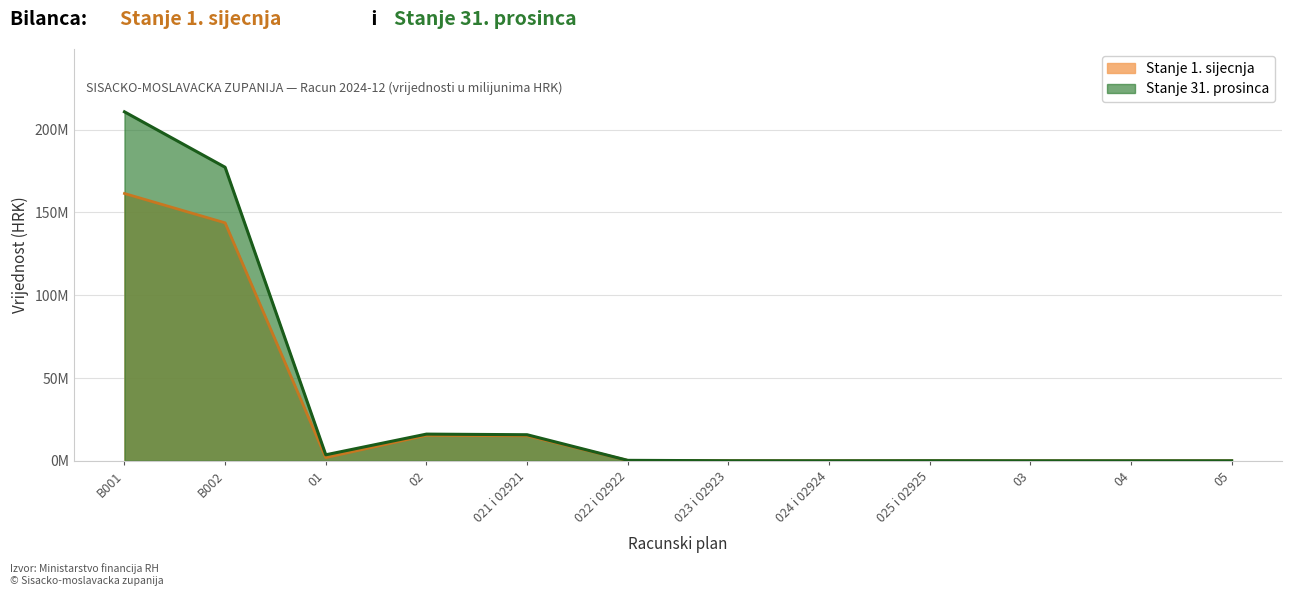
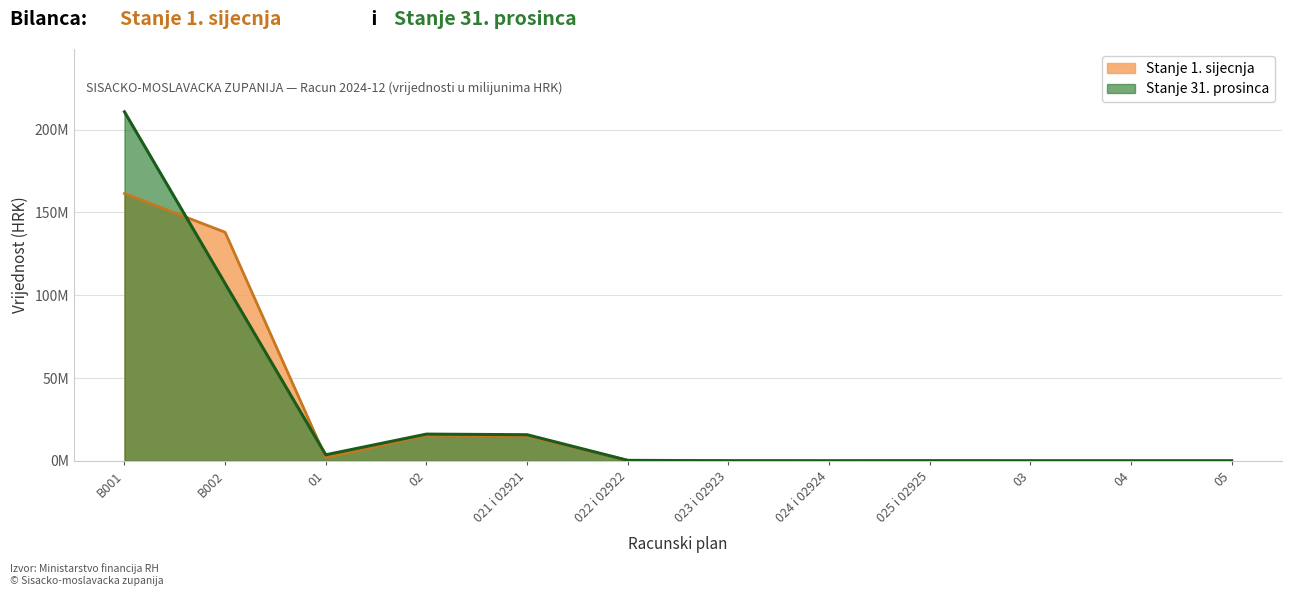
  {
    "Stanje 1. sijecnja": {
      "B001": 161000000,
-     "B002": 144000000,
+     "B002": 138000000,
      "01": 2000000
    },
    "Stanje 31. prosinca": {
-     "B002": 177000000,
+     "B002": 107000000,
      "01": 4000000
    }
  }
